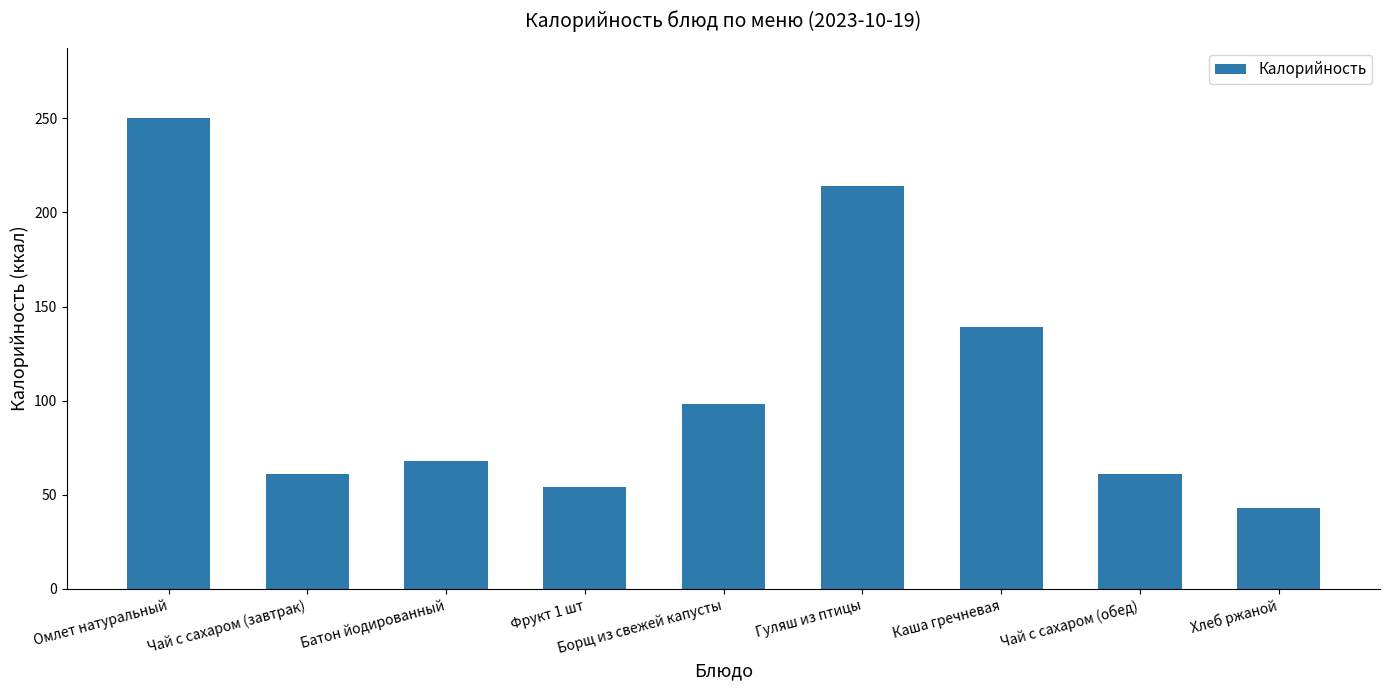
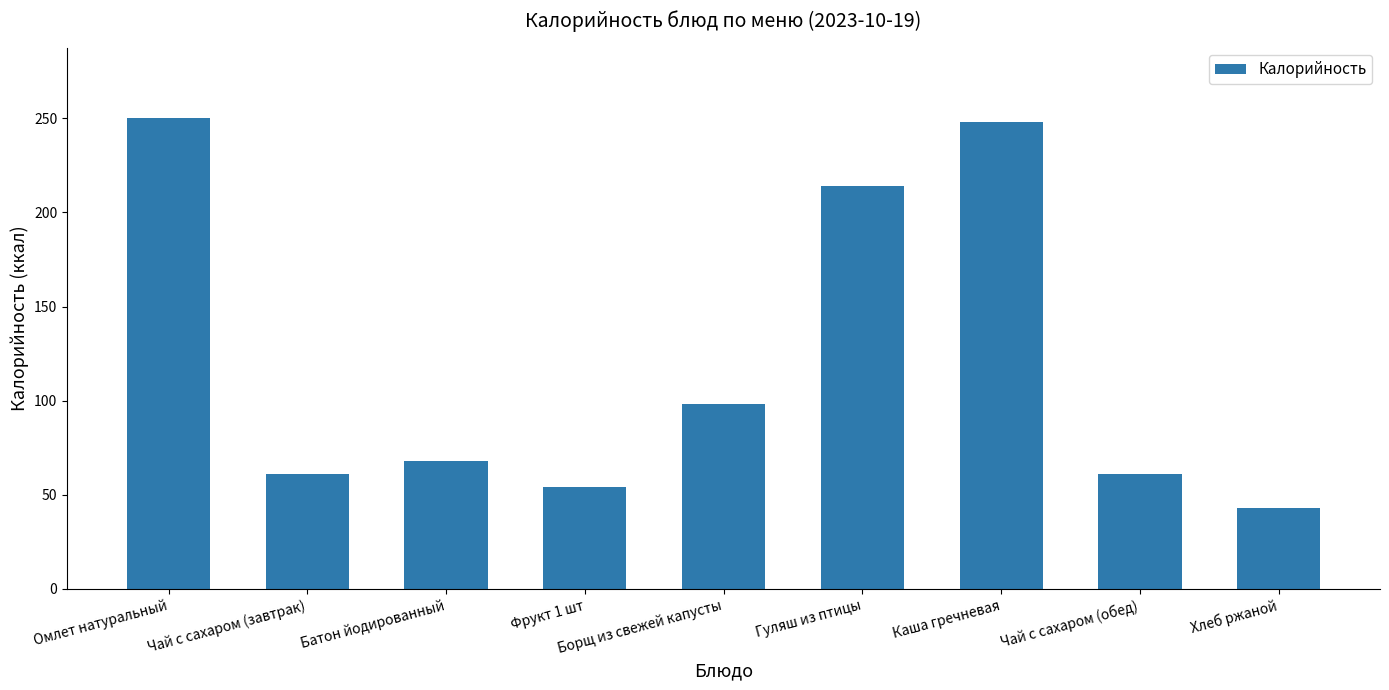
  {
    "Омлет натуральный": 250,
    "Чай с сахаром (завтрак)": 61,
    "Батон йодированный": 68,
    "Фрукт 1 шт": 54,
    "Борщ из свежей капусты": 98,
    "Гуляш из птицы": 214,
-   "Каша гречневая": 139,
+   "Каша гречневая": 248,
    "Чай с сахаром (обед)": 61,
    "Хлеб ржаной": 43
  }
